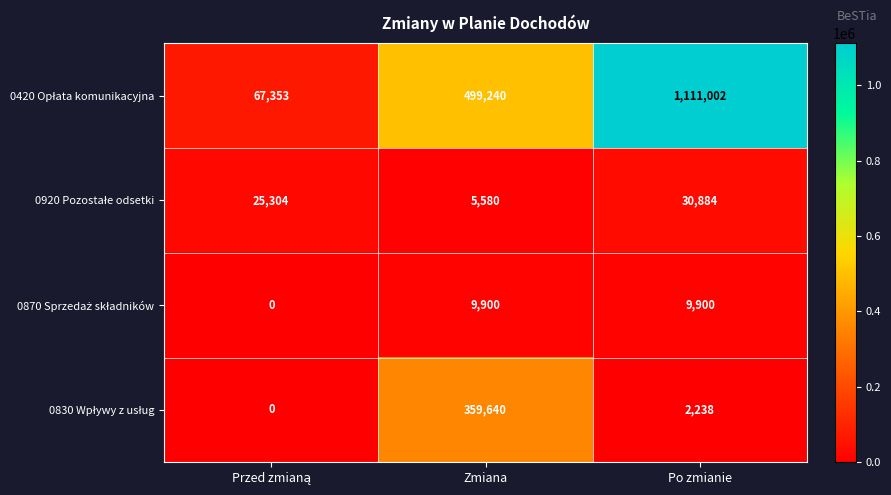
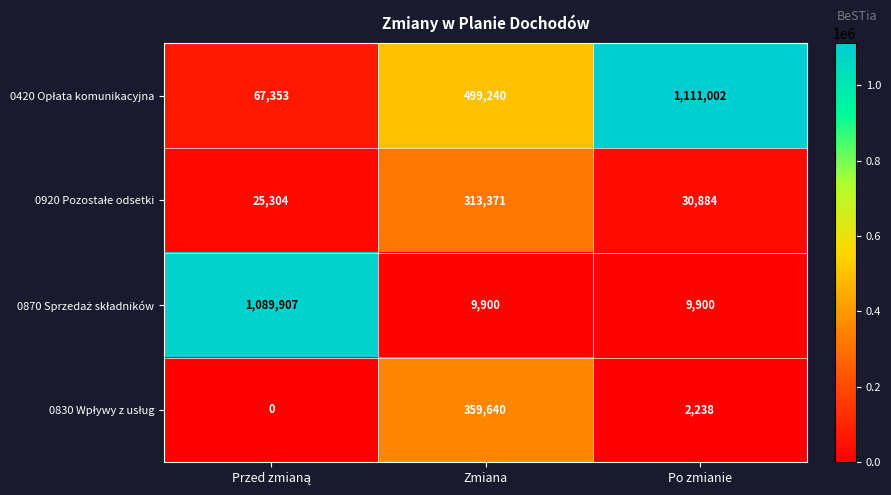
  {
    "0420 Opłata komunikacyjna": {
      "Przed zmianą": "67,353",
      "Zmiana": "499,240",
      "Po zmianie": "1,111,002"
    },
    "0920 Pozostałe odsetki": {
      "Przed zmianą": "25,304",
-     "Zmiana": "5,580",
+     "Zmiana": "313,371",
      "Po zmianie": "30,884"
    },
    "0870 Sprzedaż składników": {
-     "Przed zmianą": "0",
+     "Przed zmianą": "1,089,907",
      "Zmiana": "9,900",
      "Po zmianie": "9,900"
    },
    "0830 Wpływy z usług": {
      "Przed zmianą": "0",
      "Zmiana": "359,640",
      "Po zmianie": "2,238"
    }
  }
